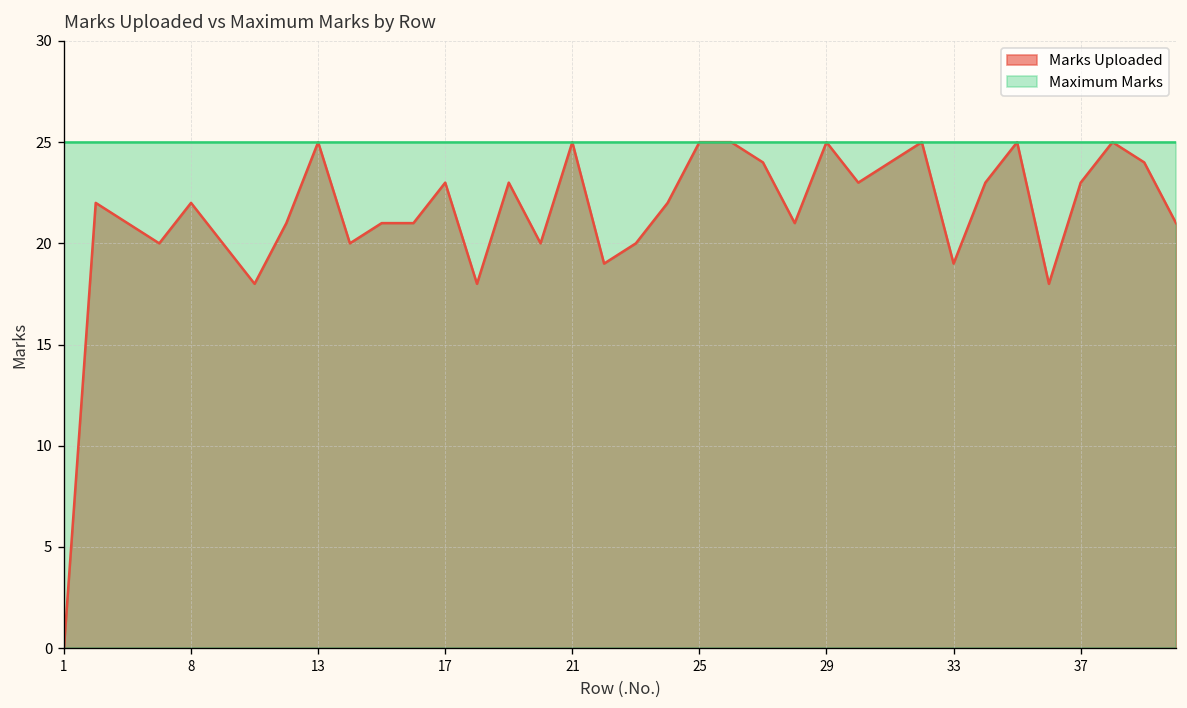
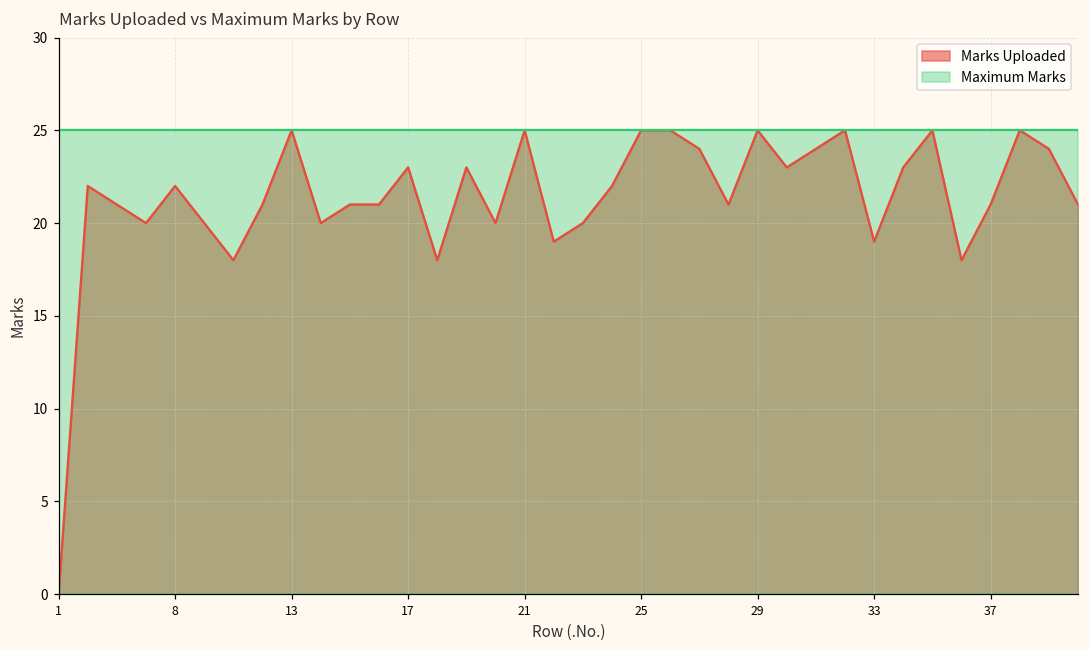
  {
    "Marks Uploaded": {
      "1": 0,
      "8": 22,
      "17": 23,
      "33": 19,
-     "37": 23
+     "37": 21
    },
    "Maximum Marks": {
      "1": 25,
      "8": 25,
      "17": 25,
      "33": 25,
      "37": 25
    }
  }
